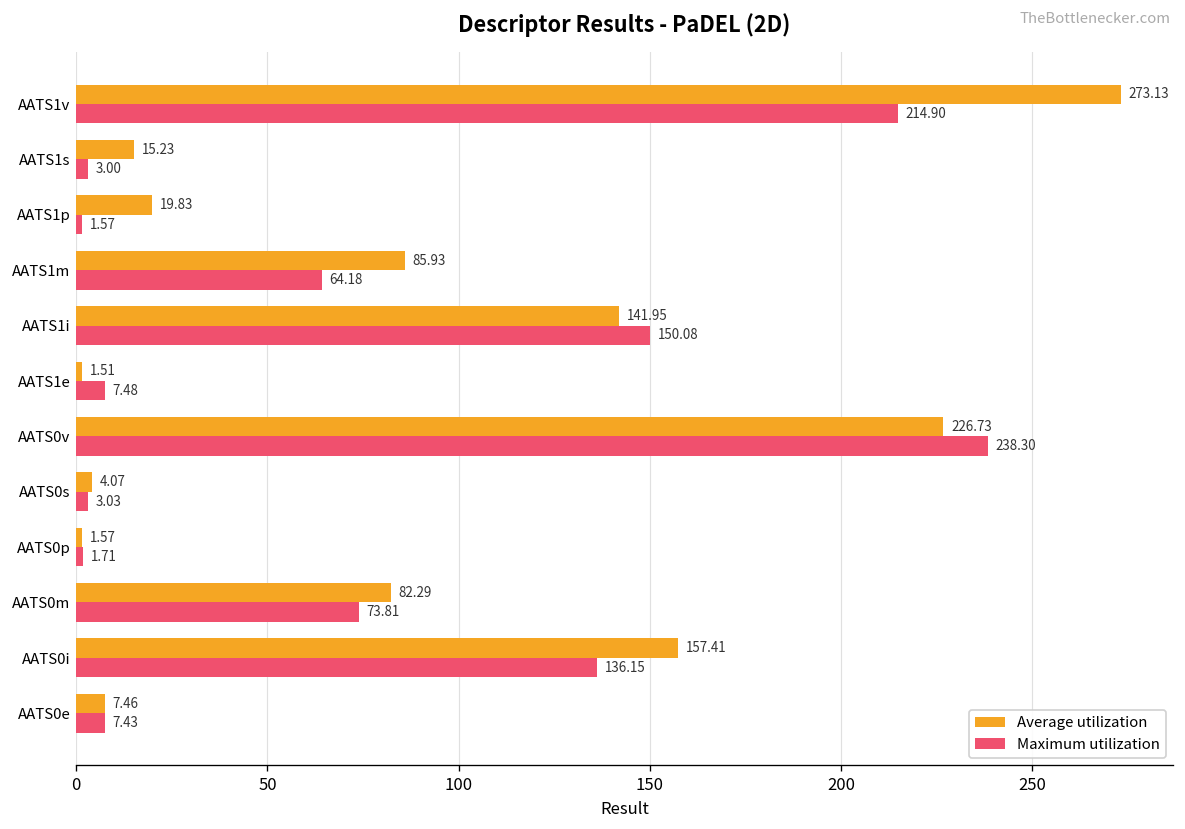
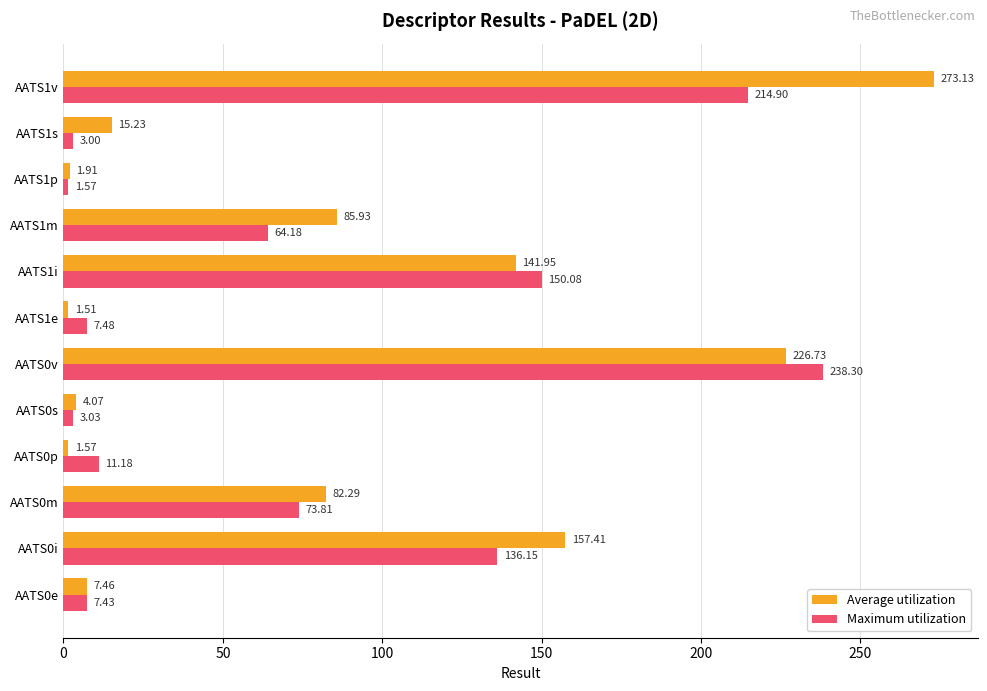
  {
    "Average utilization": {
      "AATS1v": 273.13,
      "AATS1s": 15.23,
-     "AATS1p": 19.83,
+     "AATS1p": 1.91,
      "AATS1m": 85.93,
      "AATS1i": 141.95,
      "AATS1e": 1.51,
      "AATS0v": 226.73,
      "AATS0s": 4.07,
      "AATS0p": 1.57,
      "AATS0m": 82.29,
      "AATS0i": 157.41,
      "AATS0e": 7.46
    },
    "Maximum utilization": {
      "AATS1v": 214.90,
      "AATS1s": 3.00,
      "AATS1p": 1.57,
      "AATS1m": 64.18,
      "AATS1i": 150.08,
      "AATS1e": 7.48,
      "AATS0v": 238.30,
      "AATS0s": 3.03,
-     "AATS0p": 1.71,
+     "AATS0p": 11.18,
      "AATS0m": 73.81,
      "AATS0i": 136.15,
      "AATS0e": 7.43
    }
  }
